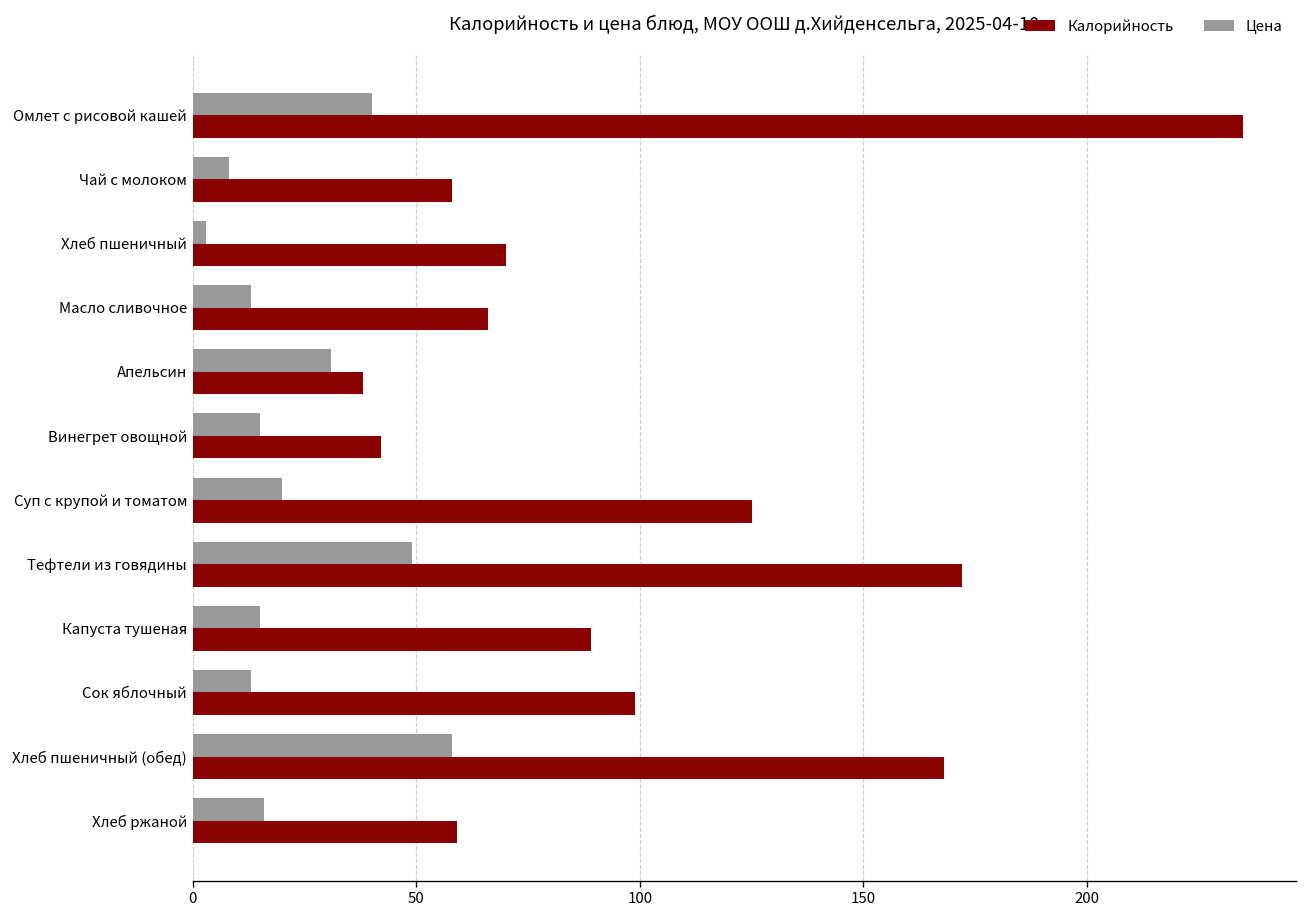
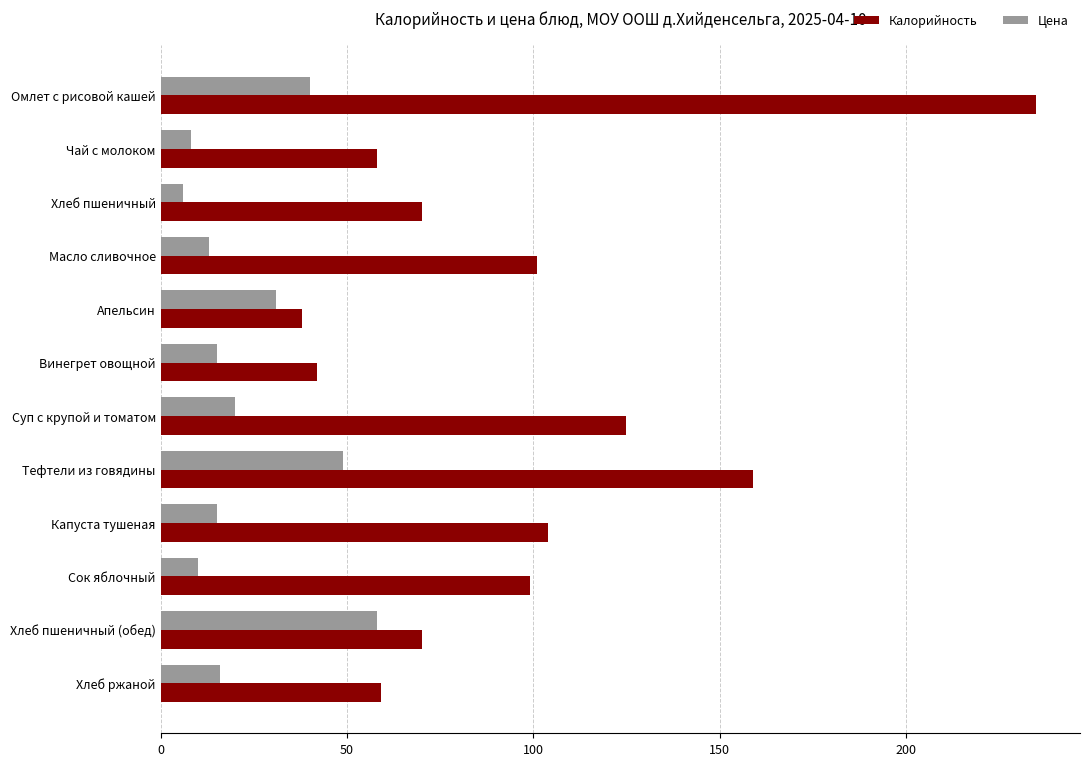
  {
    "Калорийность": {
      "Омлет с рисовой кашей": 235,
      "Чай с молоком": 58,
      "Хлеб пшеничный": 70,
-     "Масло сливочное": 66,
+     "Масло сливочное": 101,
      "Апельсин": 38,
      "Винегрет овощной": 42,
      "Суп с крупой и томатом": 125,
-     "Тефтели из говядины": 172,
-     "Капуста тушеная": 89,
+     "Тефтели из говядины": 159,
+     "Капуста тушеная": 104,
      "Сок яблочный": 99,
-     "Хлеб пшеничный (обед)": 168,
+     "Хлеб пшеничный (обед)": 70,
      "Хлеб ржаной": 59
    },
    "Цена": {
      "Омлет с рисовой кашей": 40,
      "Чай с молоком": 8,
-     "Хлеб пшеничный": 3,
+     "Хлеб пшеничный": 6,
      "Масло сливочное": 13,
      "Апельсин": 31,
      "Винегрет овощной": 15,
      "Суп с крупой и томатом": 20,
      "Тефтели из говядины": 49,
      "Капуста тушеная": 15,
-     "Сок яблочный": 13,
+     "Сок яблочный": 10,
      "Хлеб пшеничный (обед)": 58,
      "Хлеб ржаной": 16
    }
  }
